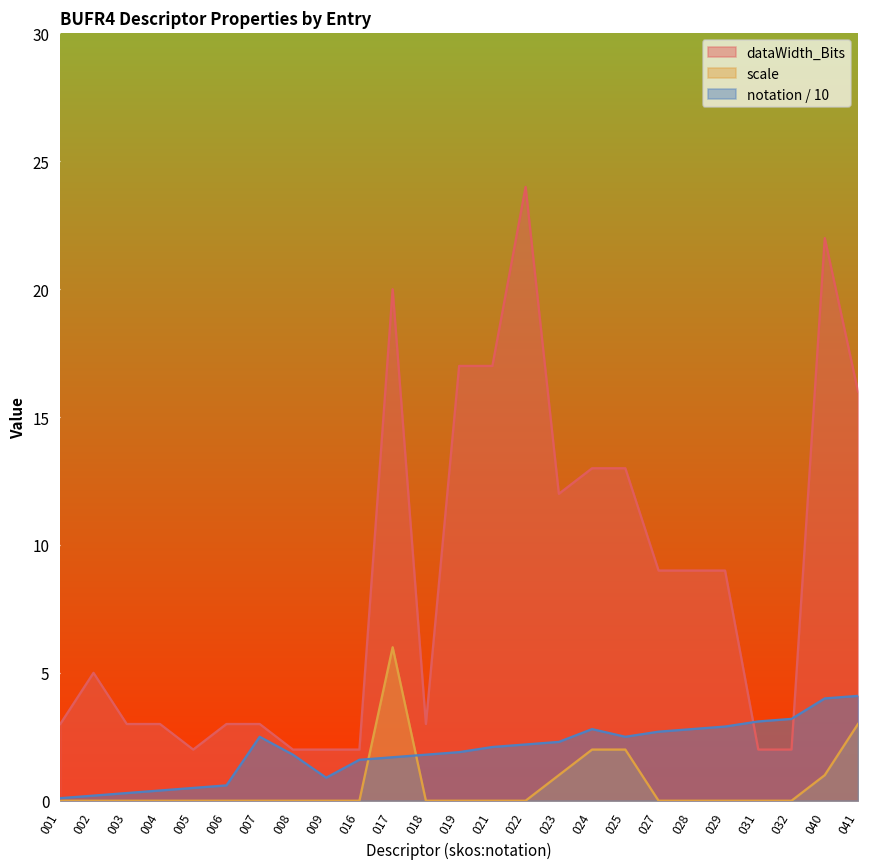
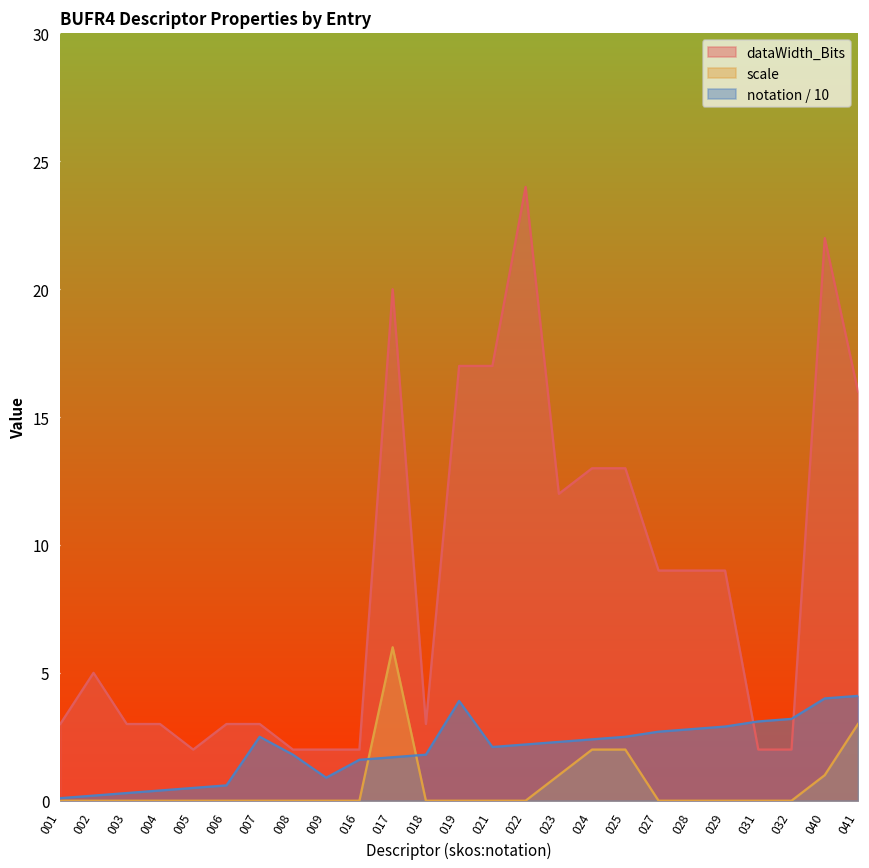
  {
    "notation / 10": {
      "002": 0.2,
      "003": 0.3,
      "004": 0.4,
      "005": 0.5,
      "006": 0.6,
      "007": 2.5,
      "008": 1.8,
      "009": 0.9,
      "016": 1.6,
      "017": 1.7,
      "018": 1.8,
-     "019": 1.9,
+     "019": 3.9,
      "021": 2.1,
      "022": 2.2,
      "023": 2.3,
-     "024": 2.8,
+     "024": 2.4,
      "025": 2.5,
      "027": 2.7,
      "028": 2.8,
      "029": 2.9,
      "031": 3.1,
      "032": 3.2,
      "040": 4.0,
      "041": 4.1
    }
  }
